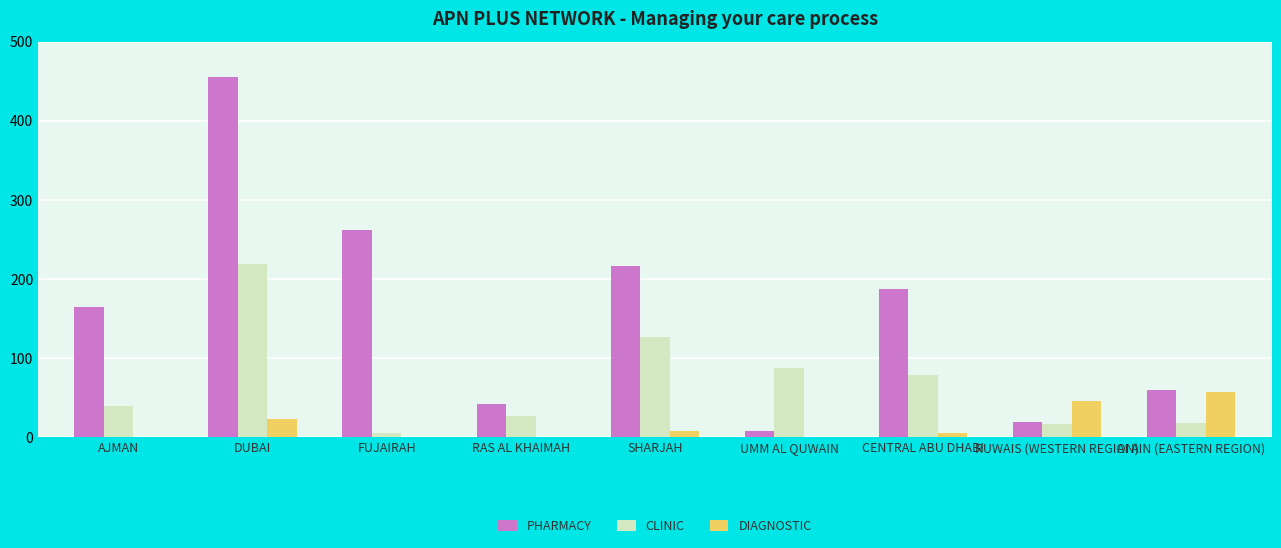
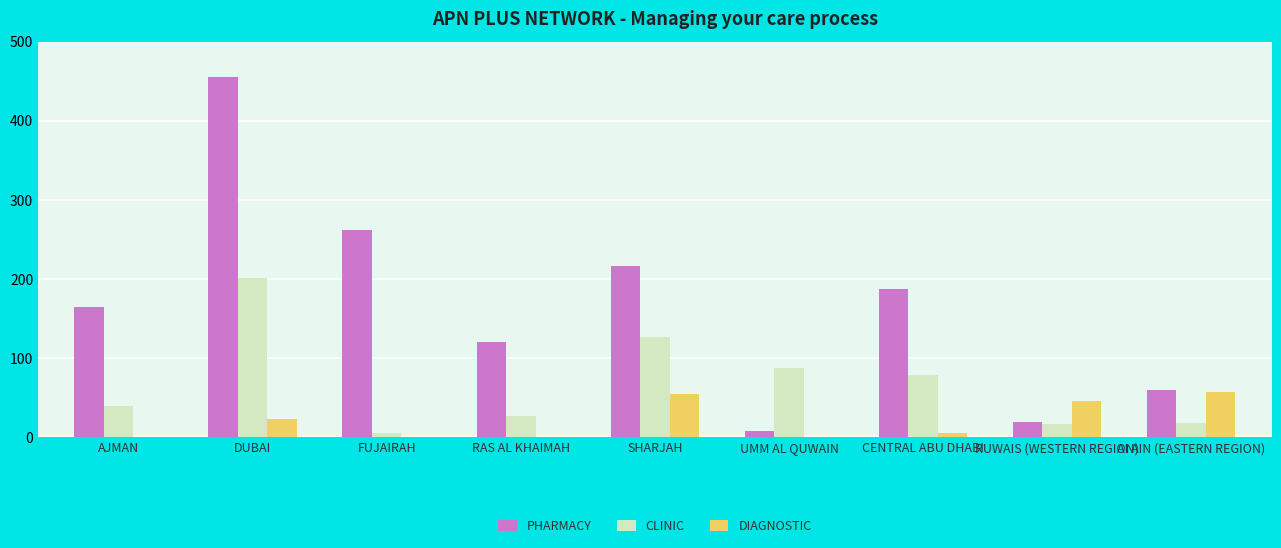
  {
    "PHARMACY": {
      "AJMAN": 170,
      "DUBAI": 460,
      "FUJAIRAH": 260,
-     "RAS AL KHAIMAH": 40,
+     "RAS AL KHAIMAH": 120,
      "SHARJAH": 220,
      "UMM AL QUWAIN": 10,
      "CENTRAL ABU DHABI": 190,
      "RUWAIS (WESTERN REGION)": 20,
      "AI AIN (EASTERN REGION)": 60
    },
    "CLINIC": {
      "AJMAN": 40,
-     "DUBAI": 220,
+     "DUBAI": 200,
      "FUJAIRAH": 10,
      "RAS AL KHAIMAH": 30,
      "SHARJAH": 130,
      "UMM AL QUWAIN": 90,
      "CENTRAL ABU DHABI": 80,
      "RUWAIS (WESTERN REGION)": 20,
      "AI AIN (EASTERN REGION)": 20
    },
    "DIAGNOSTIC": {
      "DUBAI": 20,
      "FUJAIRAH": 0,
-     "SHARJAH": 10,
+     "SHARJAH": 60,
      "UMM AL QUWAIN": 0,
      "CENTRAL ABU DHABI": 10,
      "RUWAIS (WESTERN REGION)": 50,
      "AI AIN (EASTERN REGION)": 60
    }
  }
